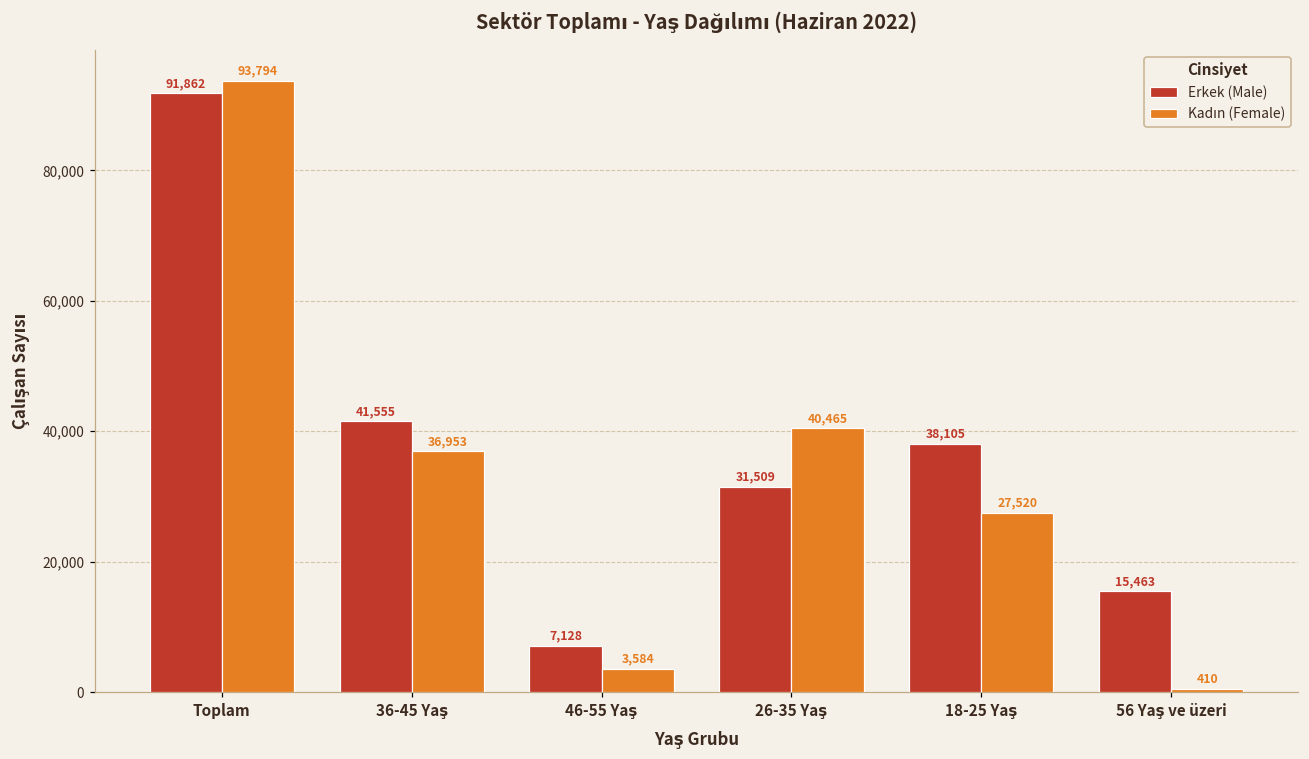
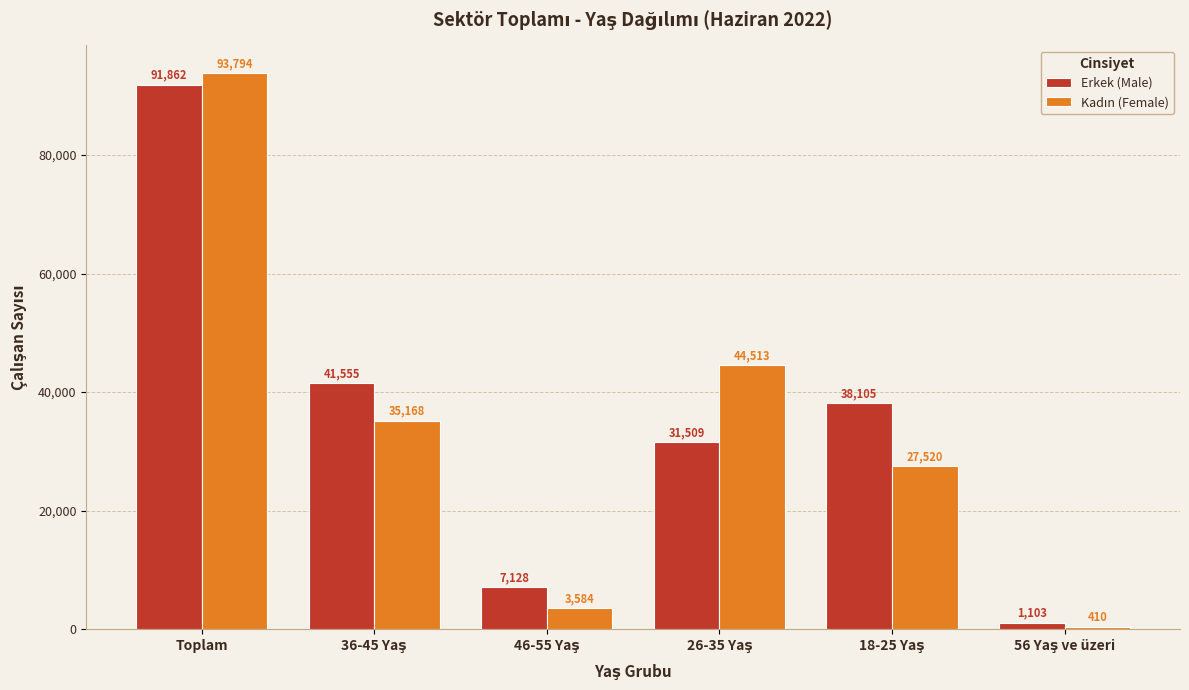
  {
    "Erkek (Male)": {
      "Toplam": "91,862",
      "36-45 Yaş": "41,555",
      "46-55 Yaş": "7,128",
      "26-35 Yaş": "31,509",
      "18-25 Yaş": "38,105",
-     "56 Yaş ve üzeri": "15,463"
+     "56 Yaş ve üzeri": "1,103"
    },
    "Kadın (Female)": {
      "Toplam": "93,794",
-     "36-45 Yaş": "36,953",
+     "36-45 Yaş": "35,168",
      "46-55 Yaş": "3,584",
-     "26-35 Yaş": "40,465",
+     "26-35 Yaş": "44,513",
      "18-25 Yaş": "27,520",
      "56 Yaş ve üzeri": "410"
    }
  }
